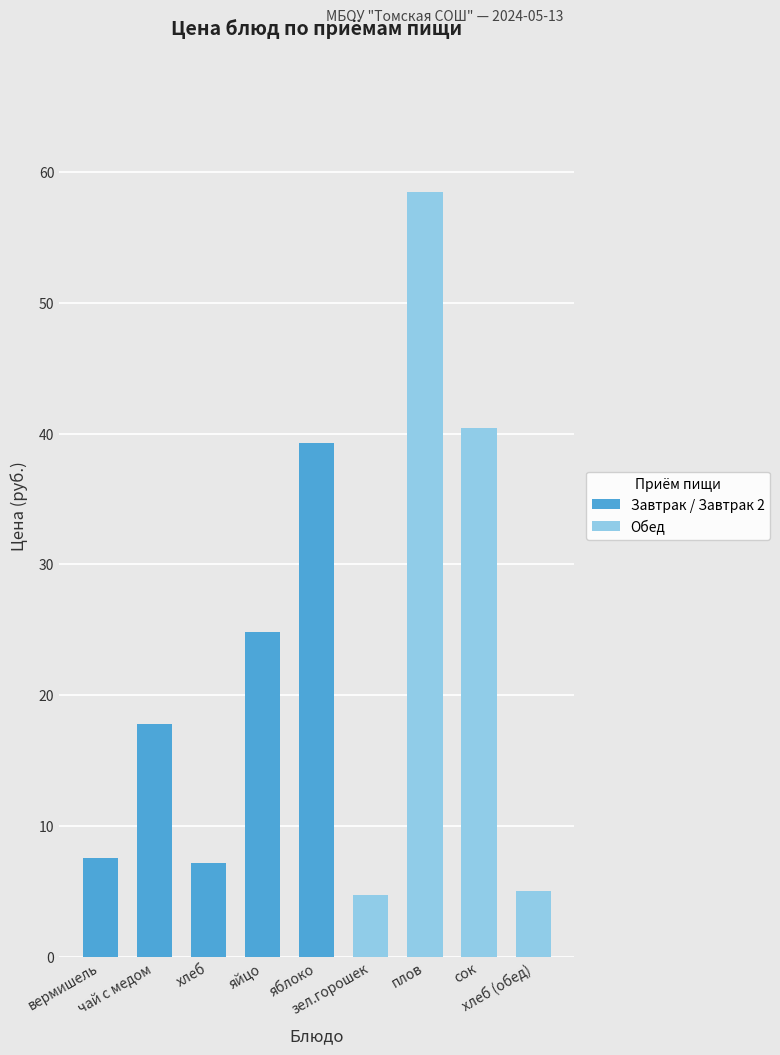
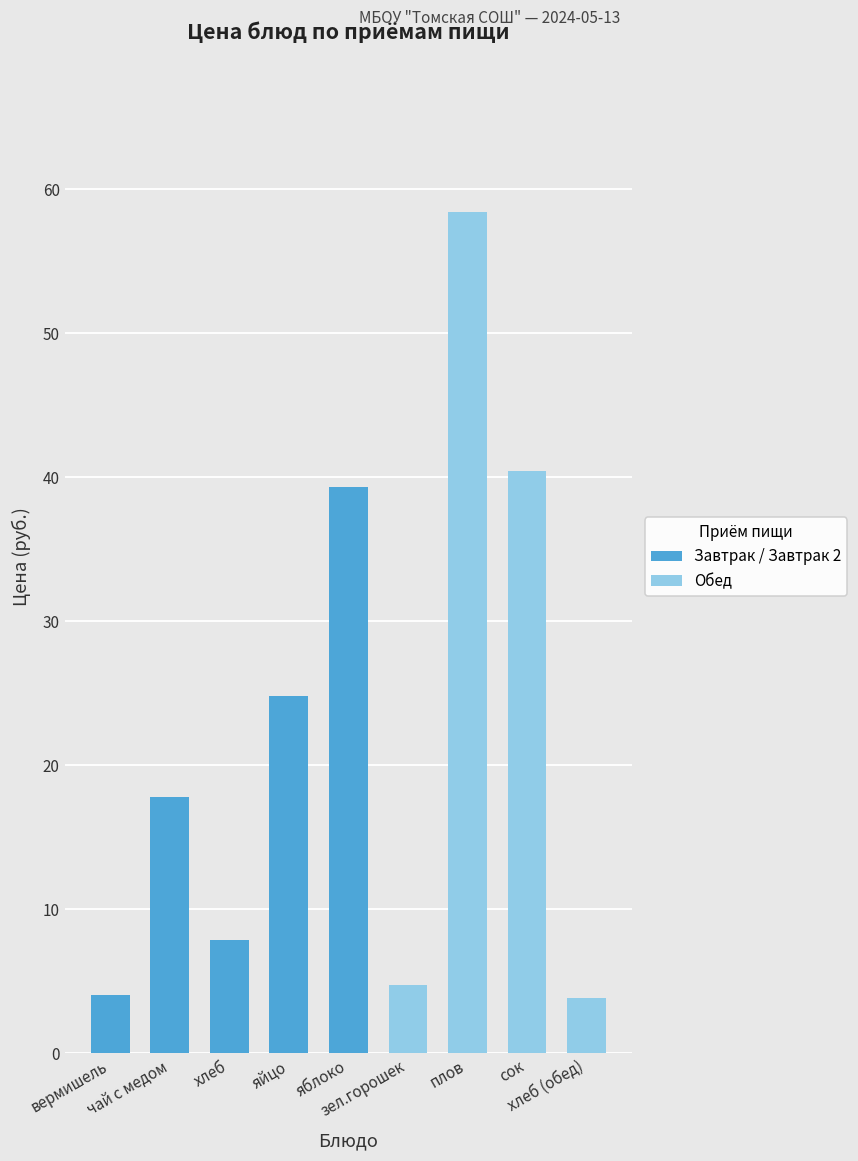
  {
    "Завтрак / Завтрак 2": {
-     "вермишель": 7.6,
+     "вермишель": 4.0,
      "чай с медом": 17.8,
-     "хлеб": 7.2,
+     "хлеб": 7.9,
      "яйцо": 24.8,
      "яблоко": 39.3
    },
    "Обед": {
      "зел.горошек": 4.8,
      "плов": 58.5,
      "сок": 40.5,
-     "хлеб (обед)": 5.0
+     "хлеб (обед)": 3.8
    }
  }
